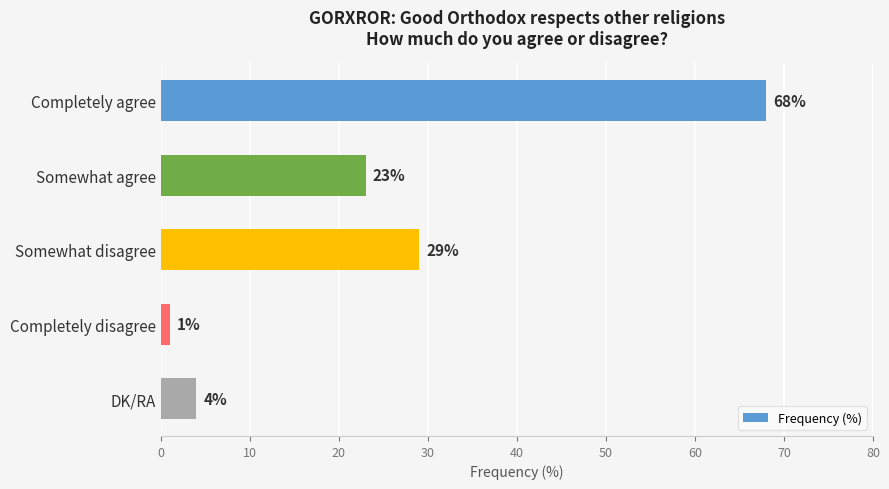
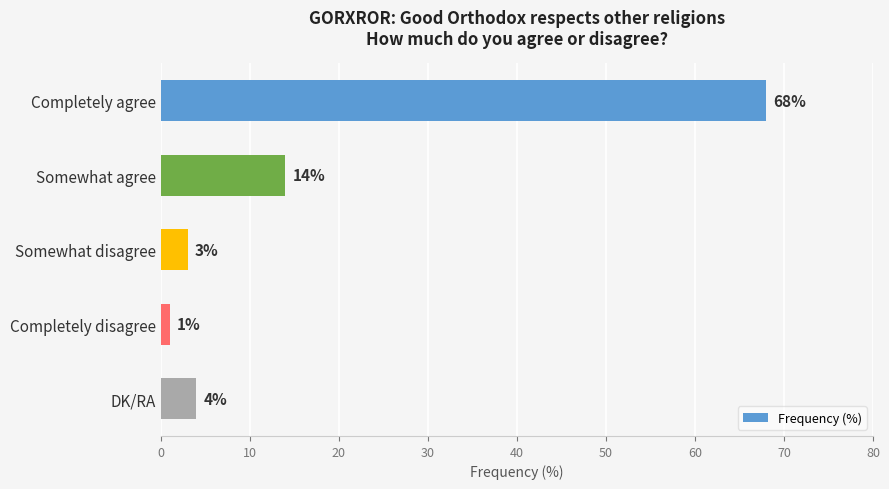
  {
    "Completely agree": "68%",
-   "Somewhat agree": "23%",
-   "Somewhat disagree": "29%",
+   "Somewhat agree": "14%",
+   "Somewhat disagree": "3%",
    "Completely disagree": "1%",
    "DK/RA": "4%"
  }
